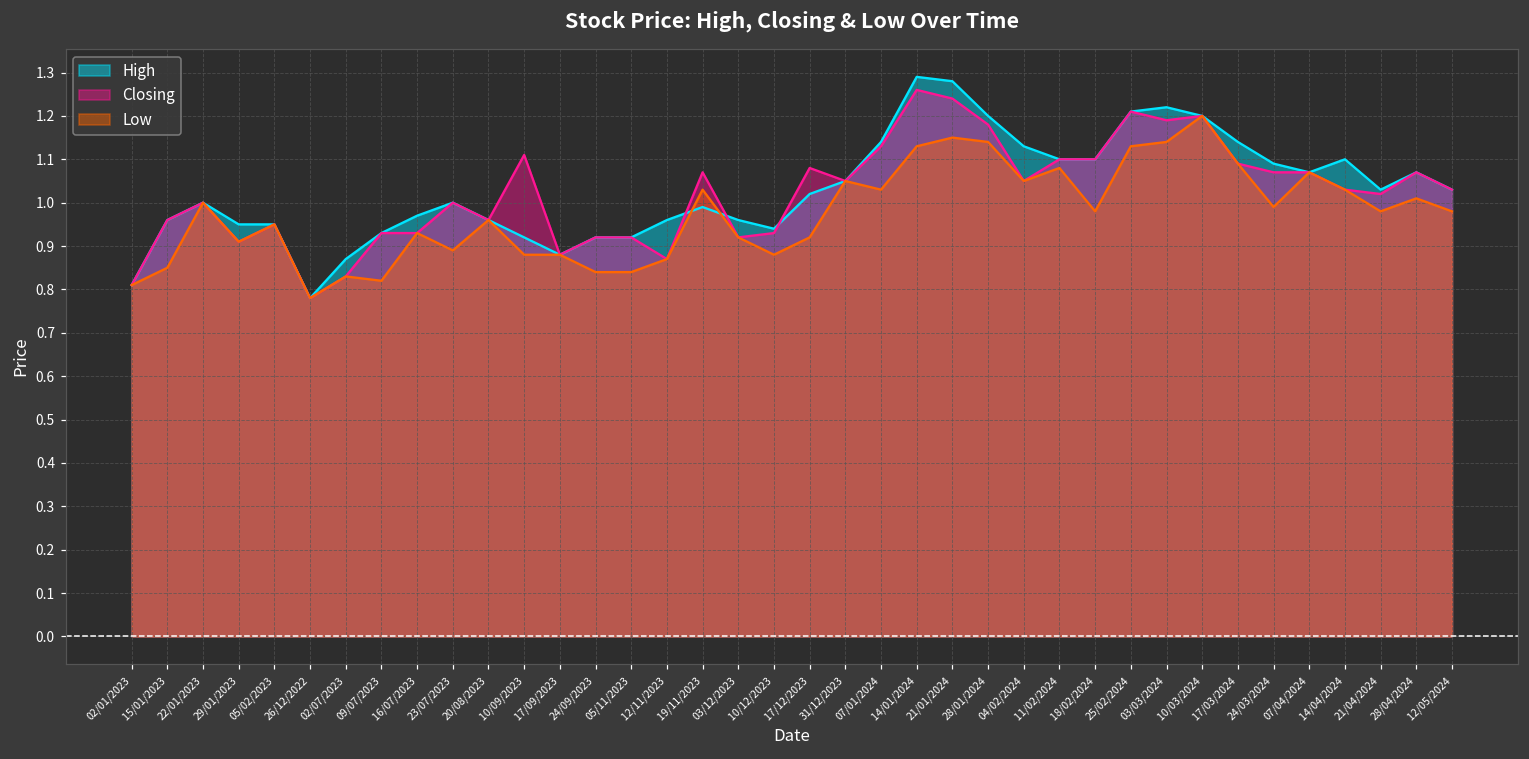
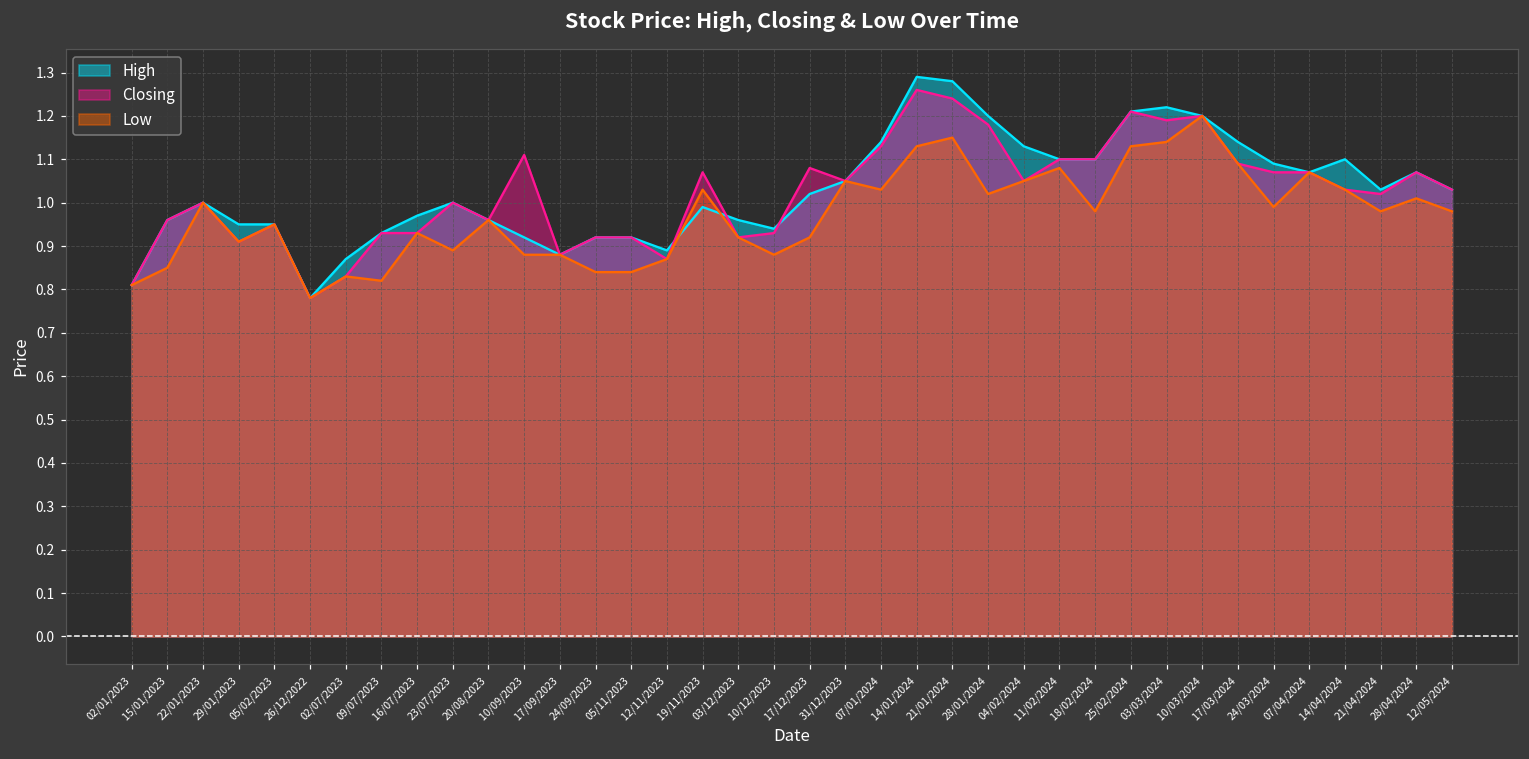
  {
    "High": {
      "29/01/2023": 0.95,
      "02/07/2023": 0.87,
      "16/07/2023": 0.97,
      "10/09/2023": 0.92,
-     "12/11/2023": 0.96,
+     "12/11/2023": 0.89,
      "19/11/2023": 0.99,
      "03/12/2023": 0.96,
      "10/12/2023": 0.94,
      "17/12/2023": 1.02,
      "07/01/2024": 1.14,
      "14/01/2024": 1.29,
      "21/01/2024": 1.28,
      "28/01/2024": 1.20,
      "04/02/2024": 1.13,
      "03/03/2024": 1.22,
      "17/03/2024": 1.14,
      "24/03/2024": 1.09,
      "14/04/2024": 1.10,
      "21/04/2024": 1.03
    },
    "Closing": {
      "10/09/2023": 1.11,
      "19/11/2023": 1.07,
      "10/12/2023": 0.93,
      "17/12/2023": 1.08,
      "07/01/2024": 1.13,
      "14/01/2024": 1.26,
      "21/01/2024": 1.24,
      "28/01/2024": 1.18,
      "03/03/2024": 1.19,
      "24/03/2024": 1.07,
      "21/04/2024": 1.02
    },
    "Low": {
      "15/01/2023": 0.85,
      "09/07/2023": 0.82,
      "23/07/2023": 0.89,
      "10/09/2023": 0.88,
      "24/09/2023": 0.84,
      "05/11/2023": 0.84,
      "19/11/2023": 1.03,
      "10/12/2023": 0.88,
      "17/12/2023": 0.92,
      "07/01/2024": 1.03,
      "14/01/2024": 1.13,
      "21/01/2024": 1.15,
-     "28/01/2024": 1.14,
+     "28/01/2024": 1.02,
      "11/02/2024": 1.08,
      "18/02/2024": 0.98,
      "25/02/2024": 1.13,
      "03/03/2024": 1.14,
      "24/03/2024": 0.99,
      "21/04/2024": 0.98,
      "28/04/2024": 1.01,
      "12/05/2024": 0.98
    }
  }
